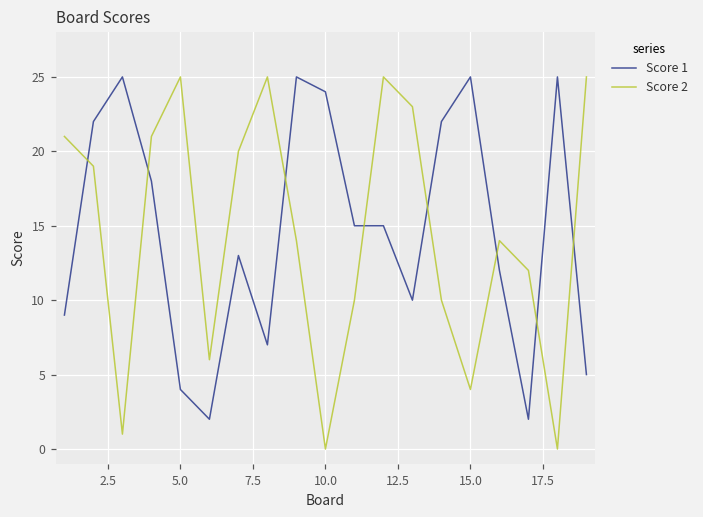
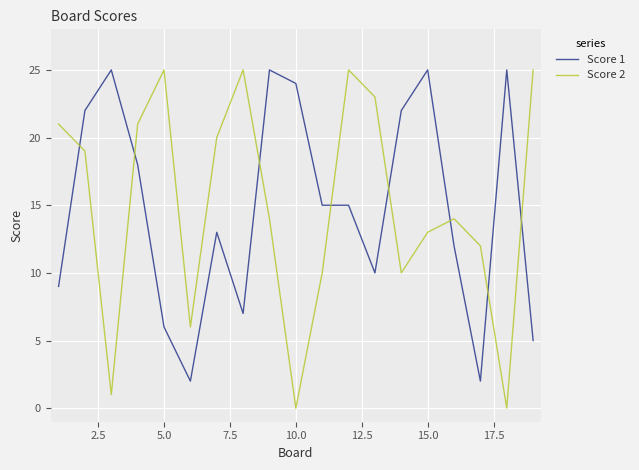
  {
    "Score 1": {
-     "5.0": 4,
+     "5.0": 6,
      "10.0": 24,
      "15.0": 25
    },
    "Score 2": {
      "5.0": 25,
      "10.0": 0,
-     "15.0": 4
+     "15.0": 13
    }
  }
